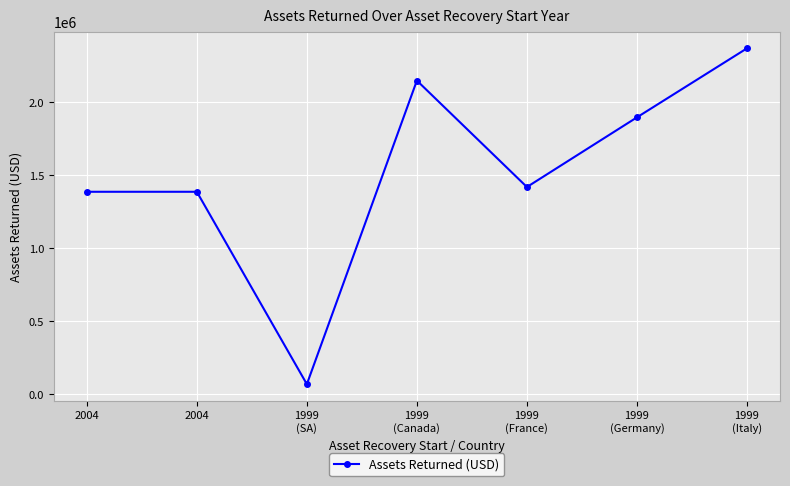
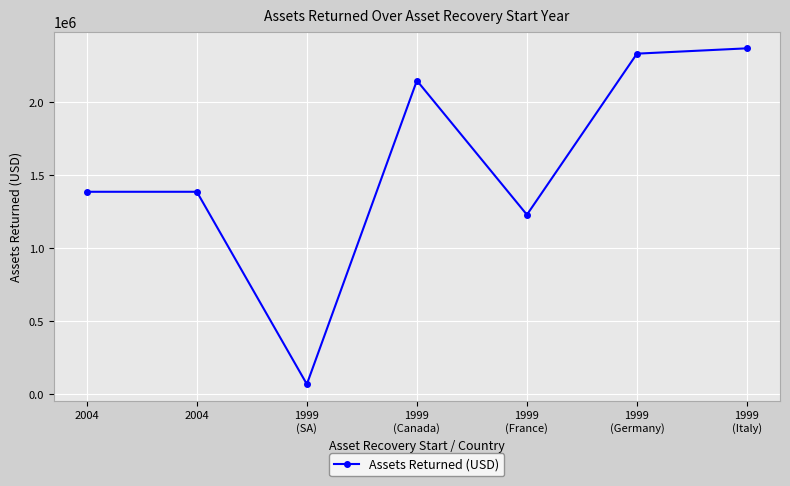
  {
    "1999 (SA)": 70000,
    "1999 (Canada)": 2150000,
-   "1999 (France)": 1420000,
-   "1999 (Germany)": 1890000,
+   "1999 (France)": 1230000,
+   "1999 (Germany)": 2330000,
    "1999 (Italy)": 2370000
  }
